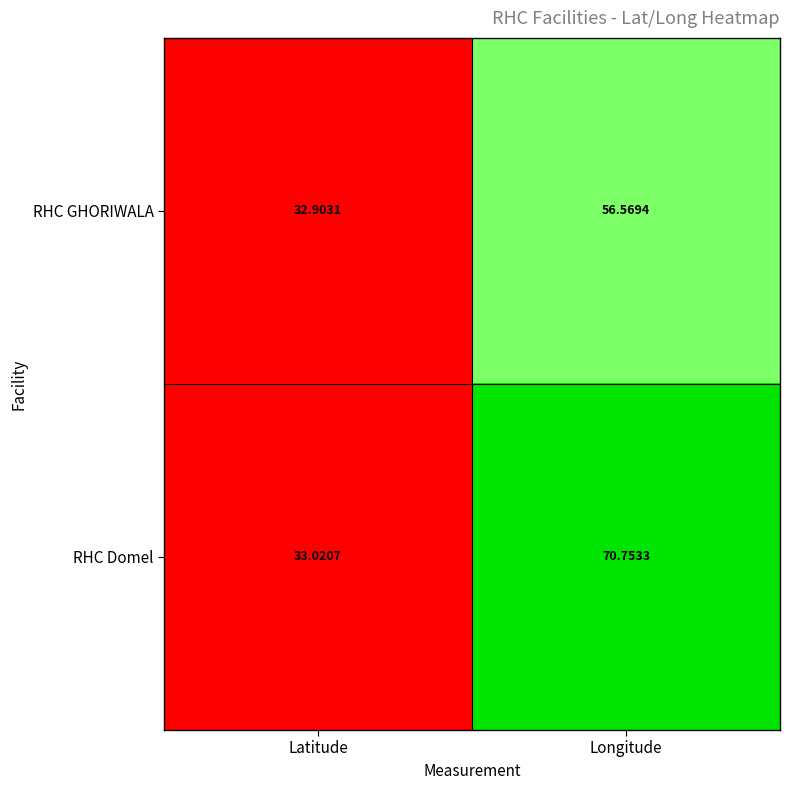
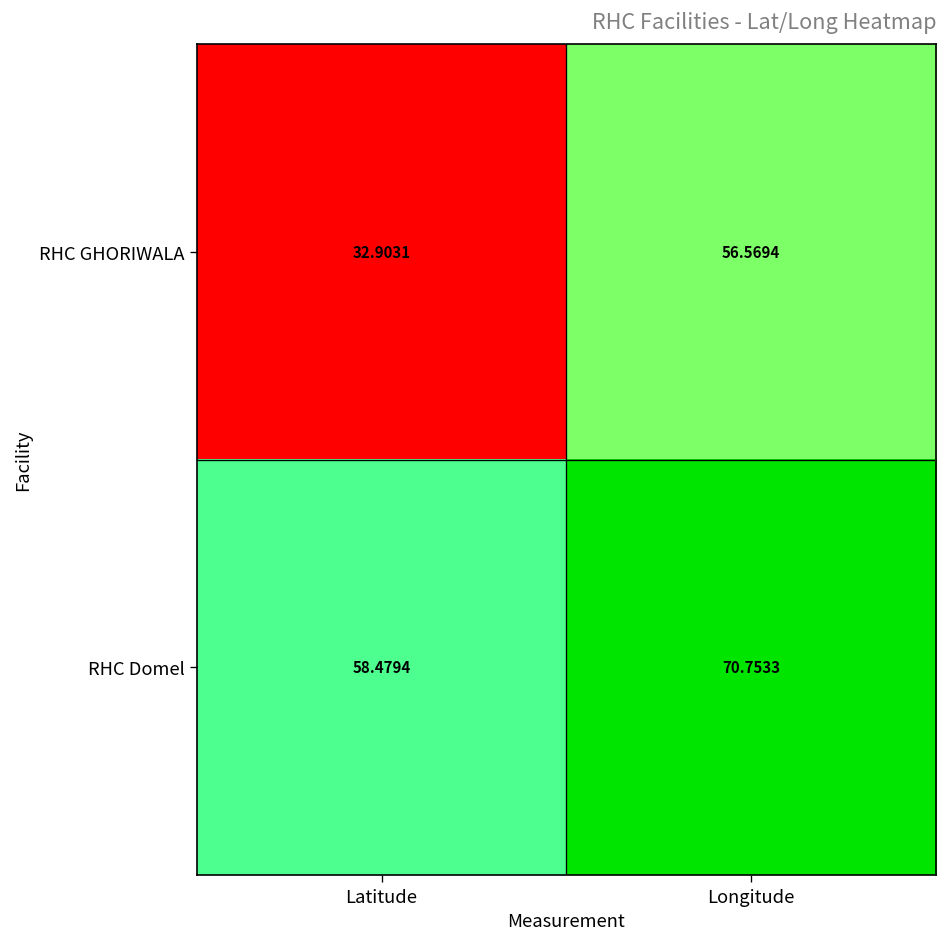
  {
    "RHC GHORIWALA": {
      "Latitude": 32.9031,
      "Longitude": 56.5694
    },
    "RHC Domel": {
-     "Latitude": 33.0207,
+     "Latitude": 58.4794,
      "Longitude": 70.7533
    }
  }
